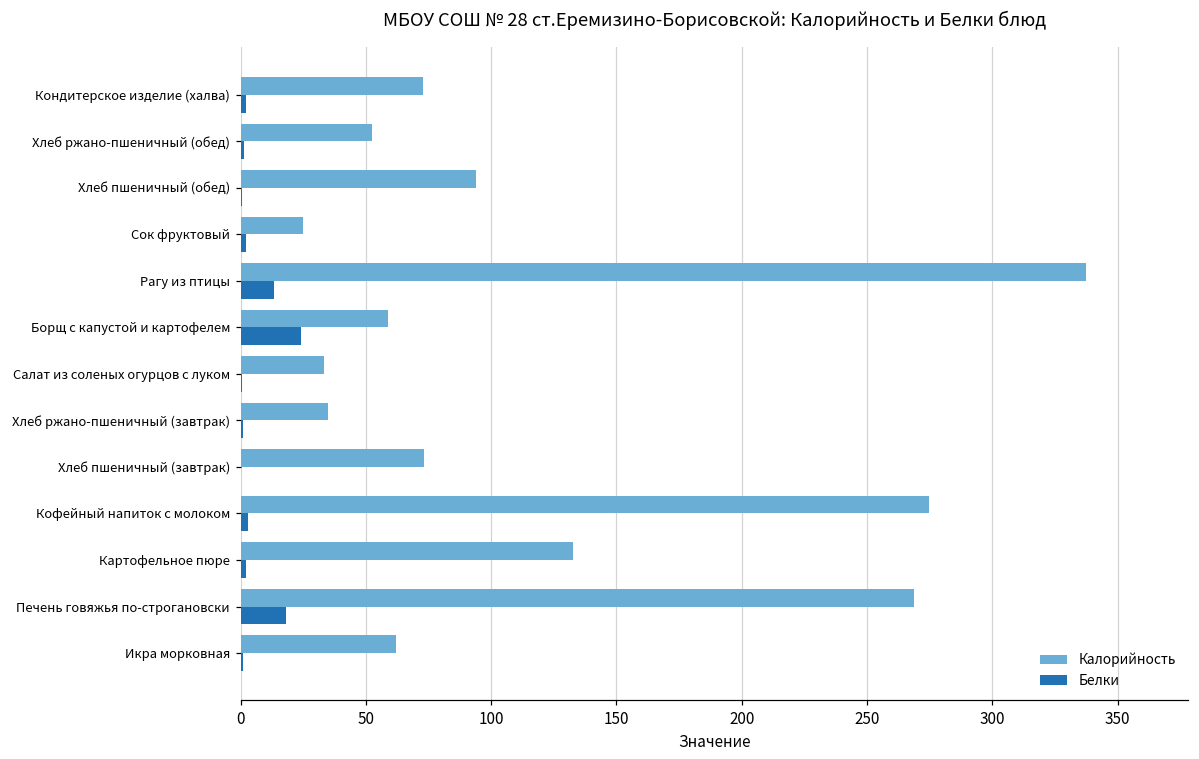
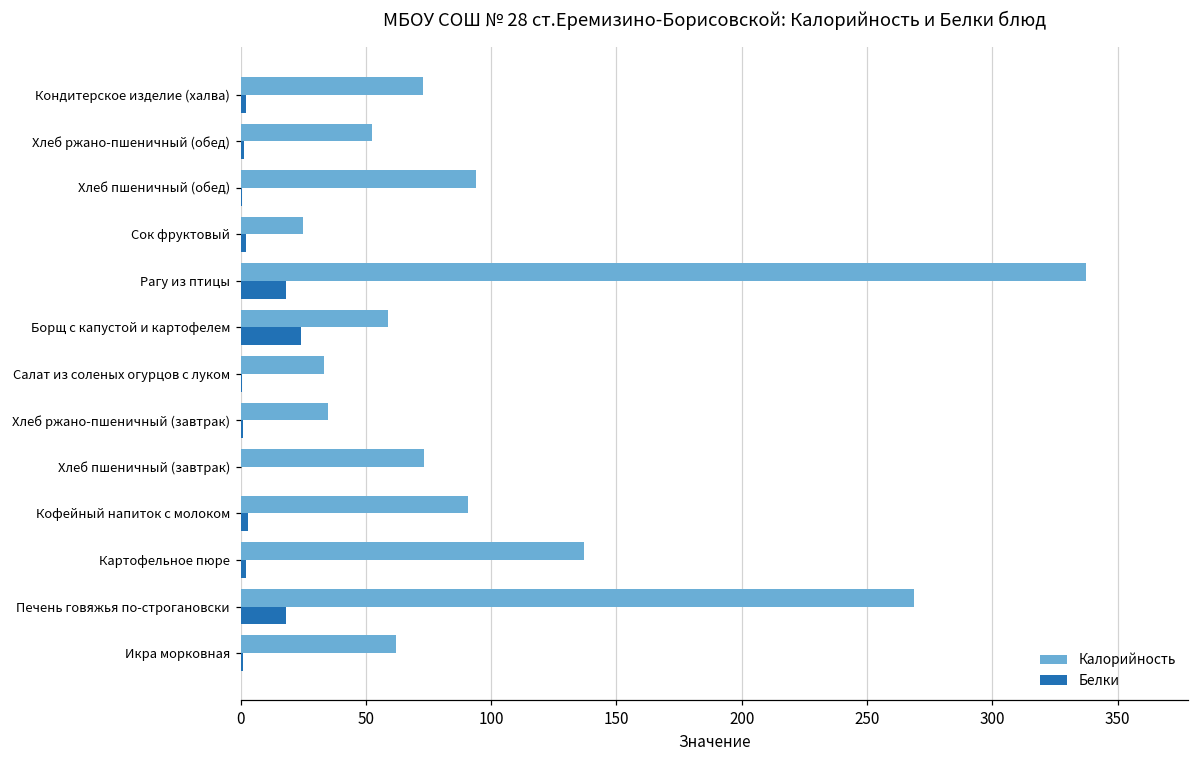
  {
    "Калорийность": {
      "Кондитерское изделие (халва)": 73,
      "Хлеб ржано-пшеничный (обед)": 53,
      "Хлеб пшеничный (обед)": 94,
      "Сок фруктовый": 25,
      "Рагу из птицы": 338,
      "Борщ с капустой и картофелем": 59,
      "Салат из соленых огурцов с луком": 33,
      "Хлеб ржано-пшеничный (завтрак)": 35,
      "Хлеб пшеничный (завтрак)": 73,
-     "Кофейный напиток с молоком": 275,
-     "Картофельное пюре": 133,
+     "Кофейный напиток с молоком": 91,
+     "Картофельное пюре": 137,
      "Печень говяжья по-строгановски": 269,
      "Икра морковная": 62
    },
    "Белки": {
      "Кондитерское изделие (халва)": 2,
      "Хлеб ржано-пшеничный (обед)": 2,
      "Сок фруктовый": 2,
-     "Рагу из птицы": 13,
+     "Рагу из птицы": 18,
      "Борщ с капустой и картофелем": 24,
      "Кофейный напиток с молоком": 3,
      "Картофельное пюре": 2,
      "Печень говяжья по-строгановски": 18,
      "Икра морковная": 1
    }
  }
